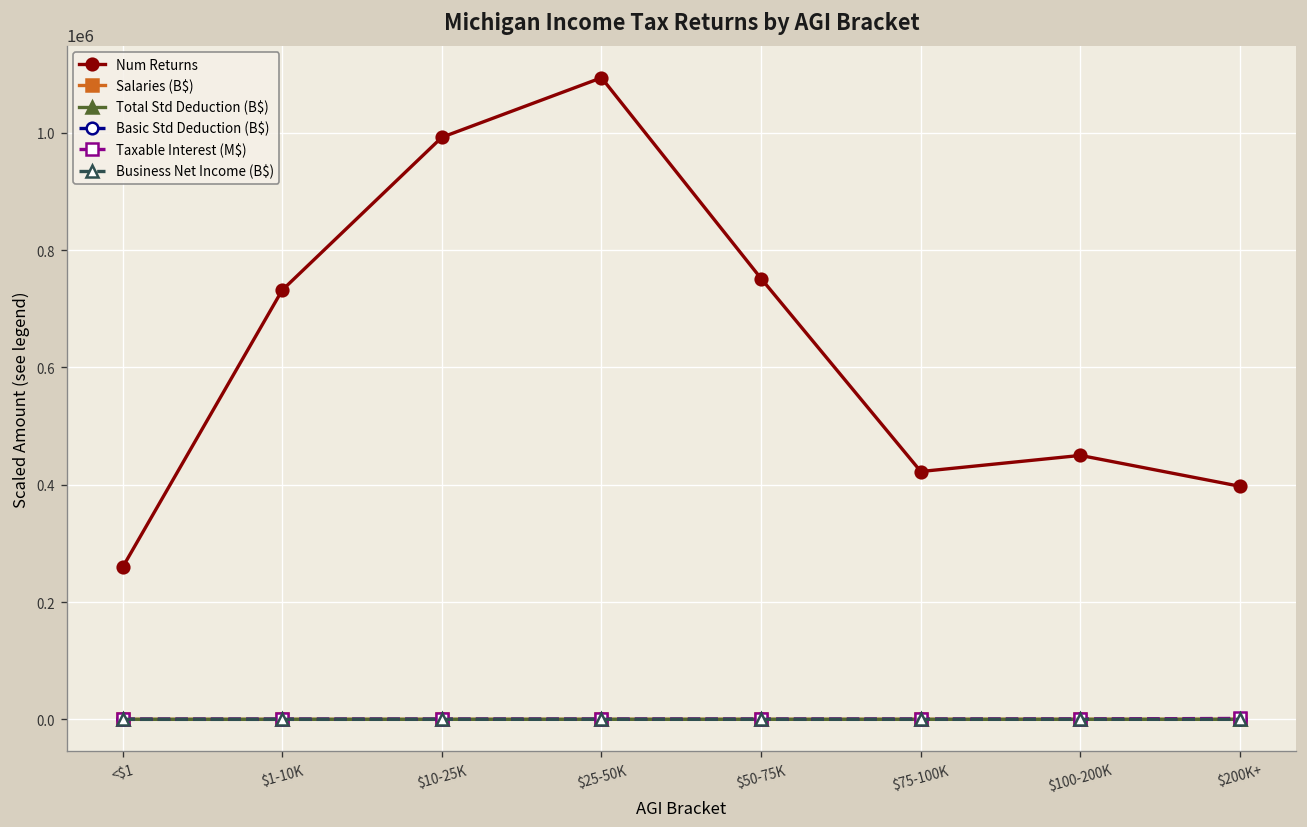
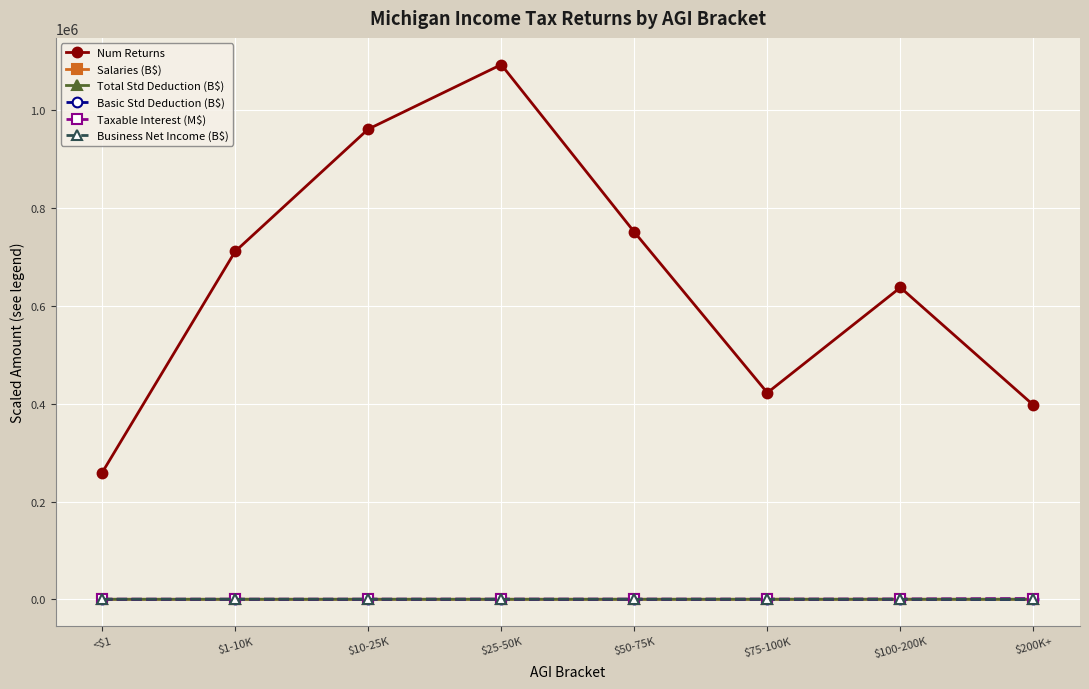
  {
    "Num Returns": {
      "<$1": 260000,
-     "$1-10K": 730000,
-     "$10-25K": 990000,
+     "$1-10K": 710000,
+     "$10-25K": 960000,
      "$25-50K": 1090000,
      "$50-75K": 750000,
      "$75-100K": 420000,
-     "$100-200K": 450000,
+     "$100-200K": 640000,
      "$200K+": 400000
    },
    "Business Net Income (B$)": {
      "<$1": 0,
      "$1-10K": 0,
      "$10-25K": 0,
      "$25-50K": 0,
      "$50-75K": 0,
      "$75-100K": 0,
      "$100-200K": 0,
      "$200K+": 0
    }
  }
